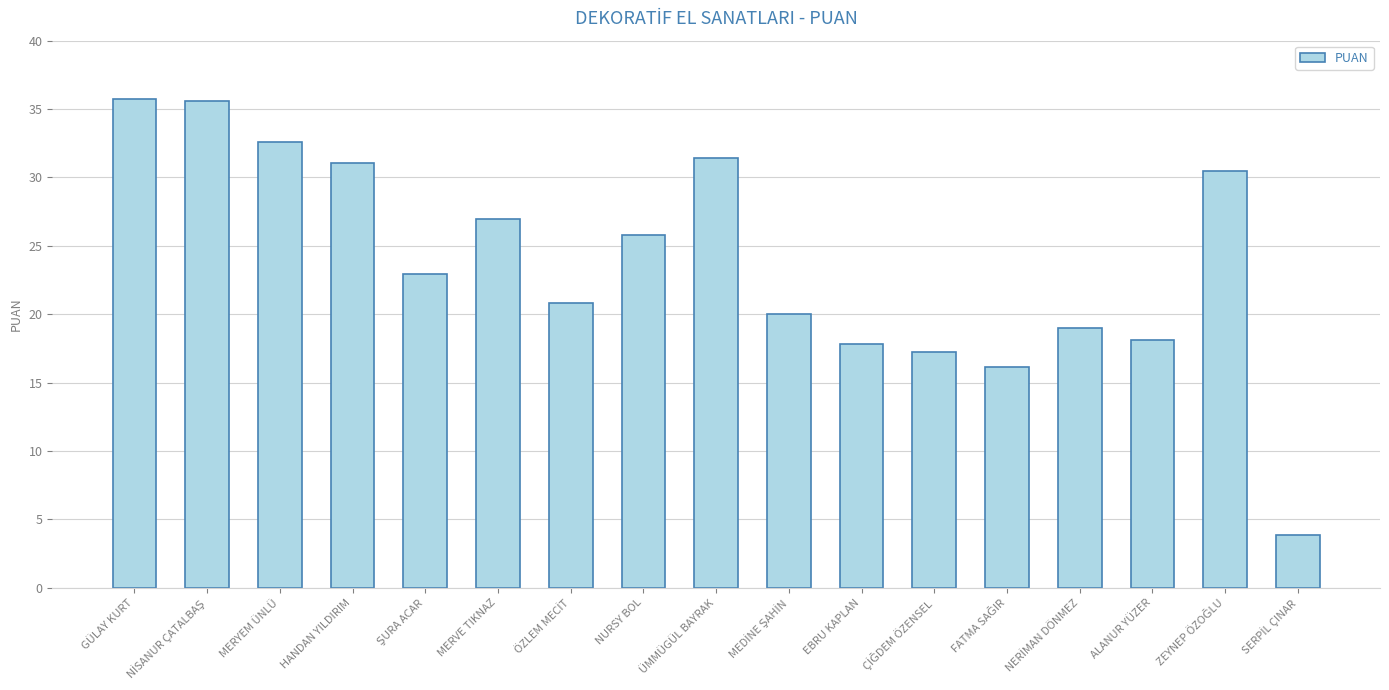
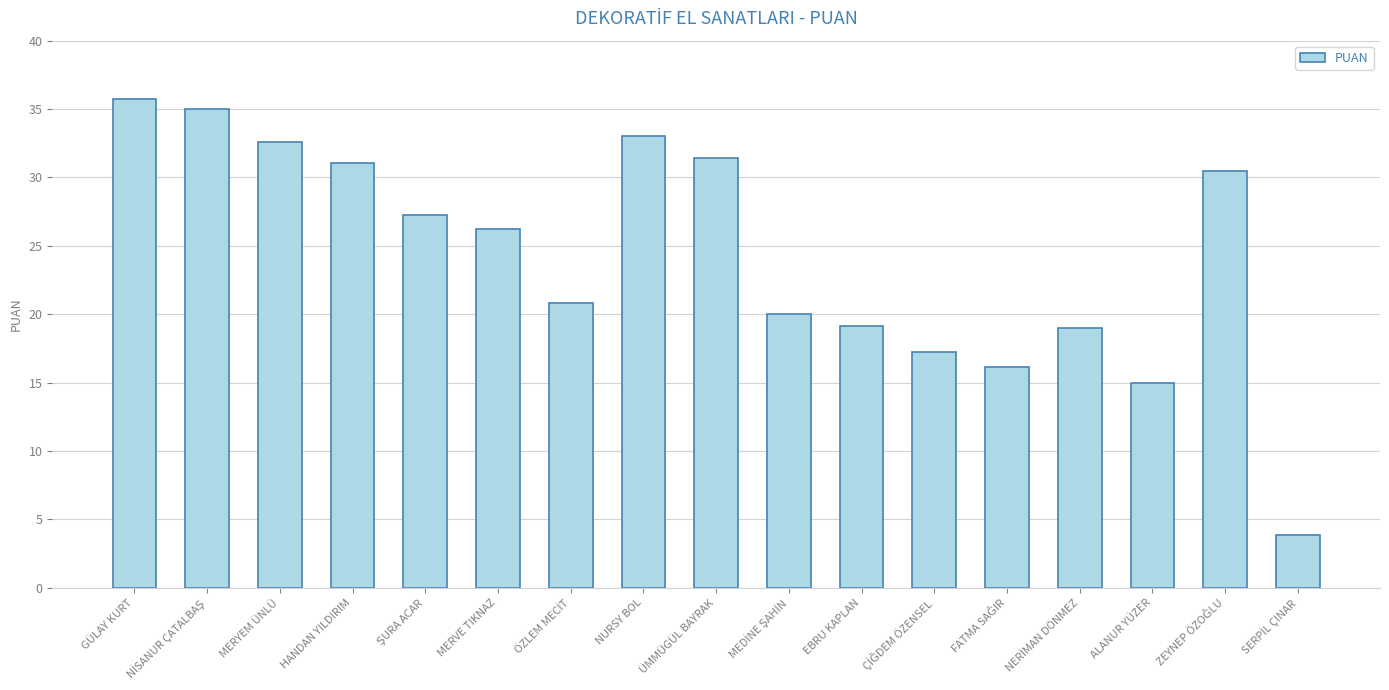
  {
    "GÜLAY KURT": 35.7,
-   "NİSANUR ÇATALBAŞ": 35.6,
+   "NİSANUR ÇATALBAŞ": 35.0,
    "MERYEM ÜNLÜ": 32.6,
    "HANDAN YILDIRIM": 31.0,
-   "ŞURA ACAR": 23.0,
-   "MERVE TIKNAZ": 27.0,
+   "ŞURA ACAR": 27.3,
+   "MERVE TIKNAZ": 26.2,
    "ÖZLEM MECİT": 20.9,
-   "NURSY BOL": 25.8,
+   "NURSY BOL": 33.0,
    "ÜMMÜGÜL BAYRAK": 31.4,
    "MEDİNE ŞAHİN": 20.0,
-   "EBRU KAPLAN": 17.8,
+   "EBRU KAPLAN": 19.1,
    "ÇİĞDEM ÖZENSEL": 17.3,
    "FATMA SAĞIR": 16.2,
    "NERİMAN DÖNMEZ": 19.0,
-   "ALANUR YÜZER": 18.1,
+   "ALANUR YÜZER": 15.0,
    "ZEYNEP ÖZOĞLU": 30.5,
    "SERPİL ÇINAR": 3.9
  }
